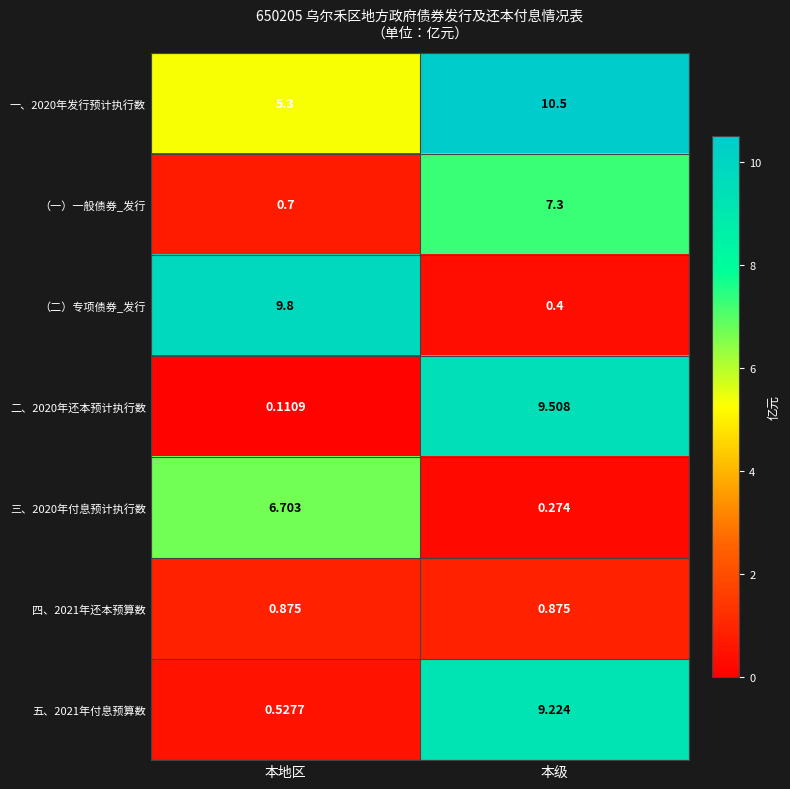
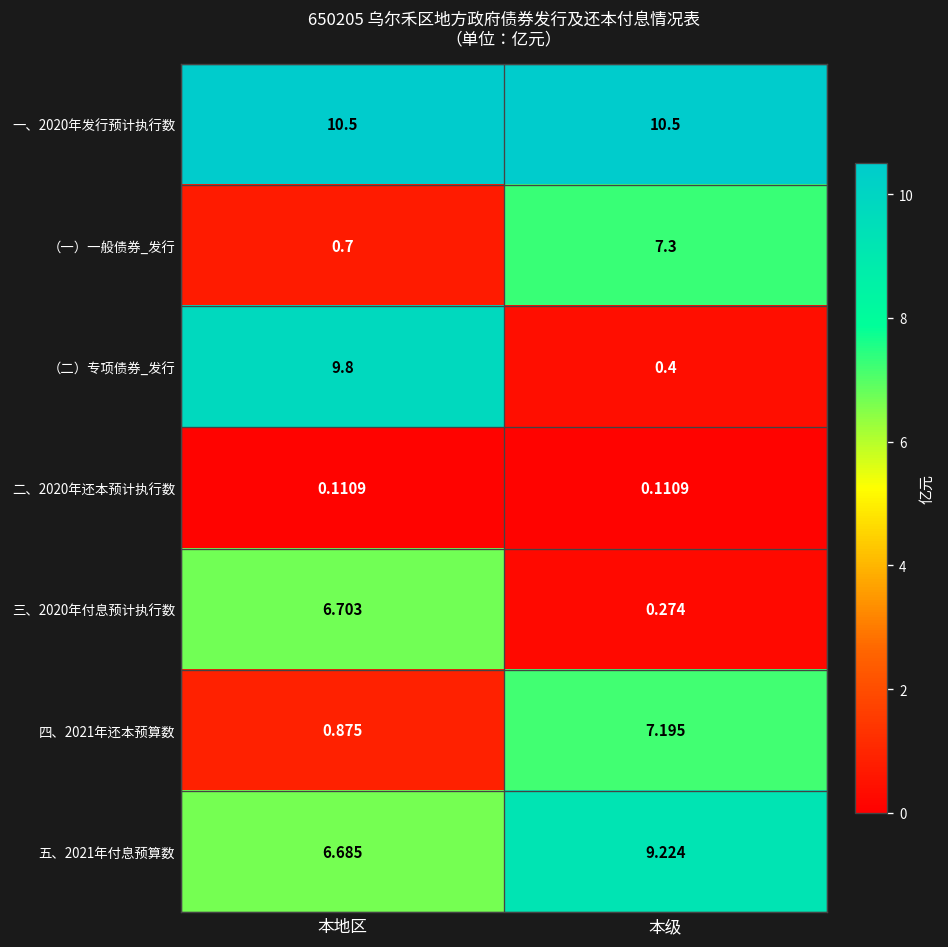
  {
    "一、2020年发行预计执行数": {
-     "本地区": 5.3,
+     "本地区": 10.5,
      "本级": 10.5
    },
    "（一）一般债券_发行": {
      "本地区": 0.7,
      "本级": 7.3
    },
    "（二）专项债券_发行": {
      "本地区": 9.8,
      "本级": 0.4
    },
    "二、2020年还本预计执行数": {
      "本地区": 0.1109,
-     "本级": 9.508
+     "本级": 0.1109
    },
    "三、2020年付息预计执行数": {
      "本地区": 6.703,
      "本级": 0.274
    },
    "四、2021年还本预算数": {
      "本地区": 0.875,
-     "本级": 0.875
+     "本级": 7.195
    },
    "五、2021年付息预算数": {
-     "本地区": 0.5277,
+     "本地区": 6.685,
      "本级": 9.224
    }
  }
